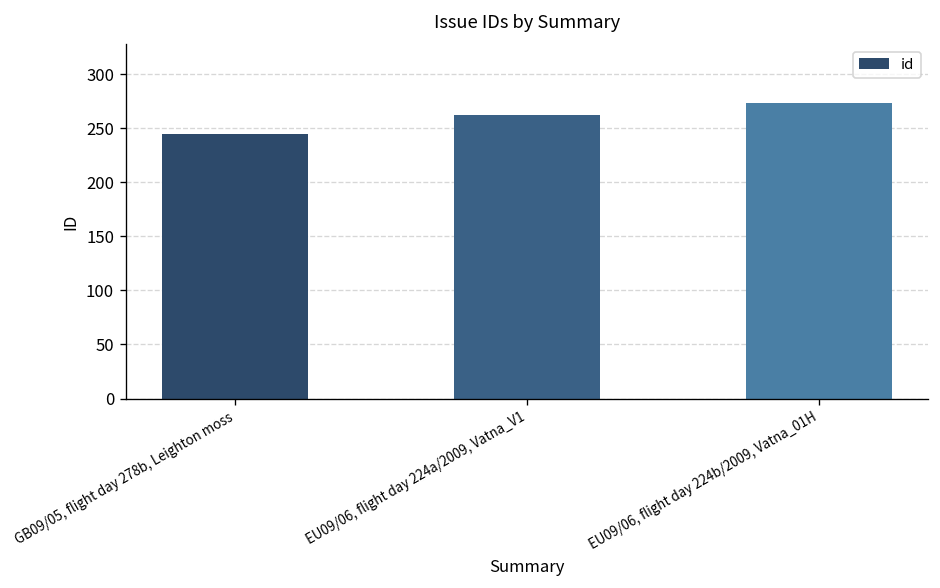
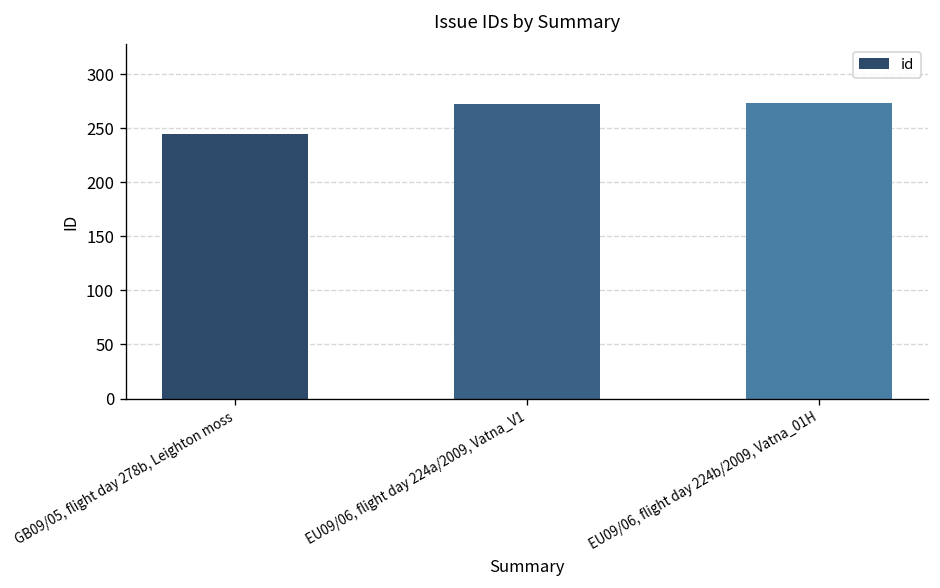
  {
    "GB09/05, flight day 278b, Leighton moss": 250,
-   "EU09/06, flight day 224a/2009, Vatna_V1": 260,
+   "EU09/06, flight day 224a/2009, Vatna_V1": 270,
    "EU09/06, flight day 224b/2009, Vatna_01H": 270
  }
